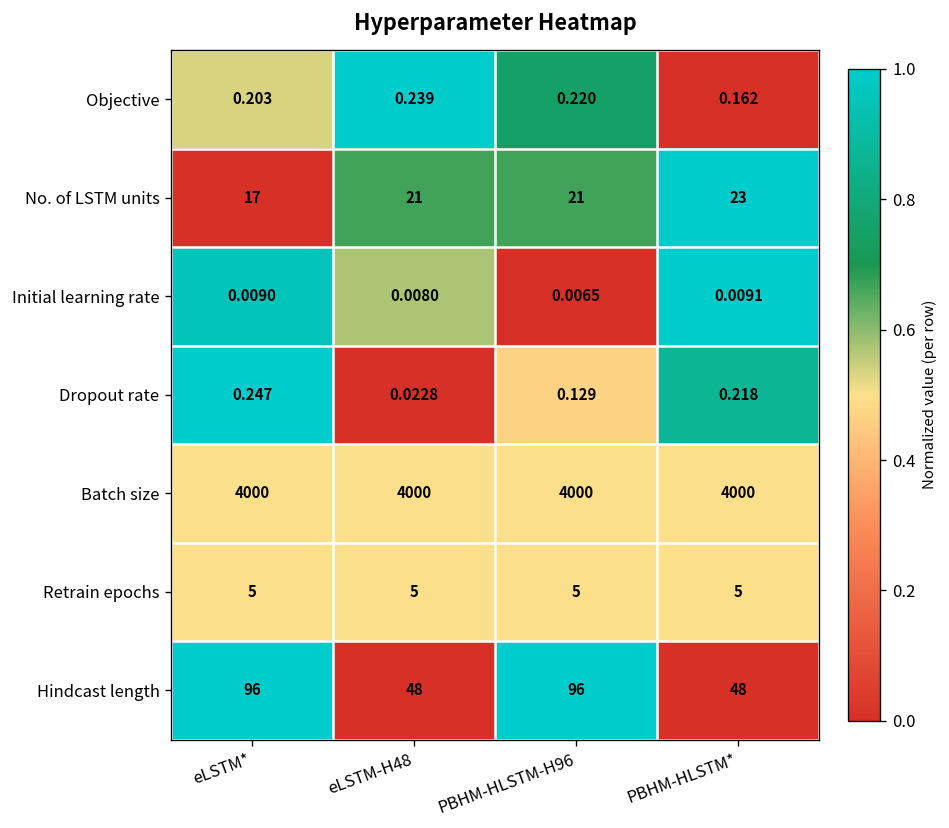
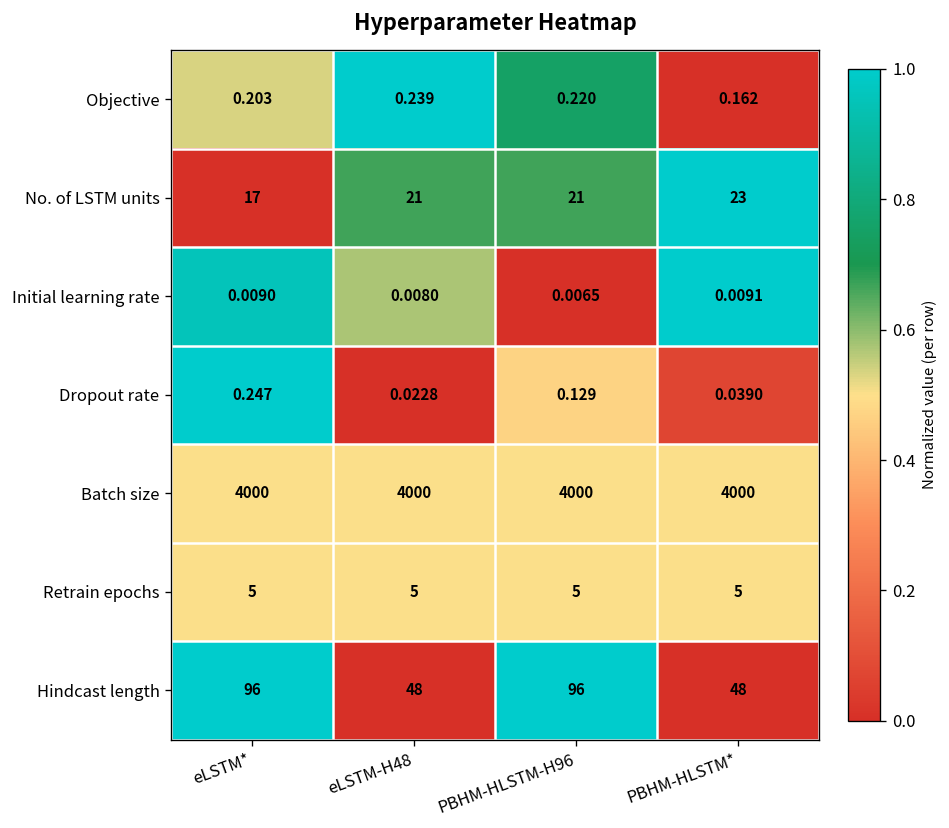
  {
    "Objective": {
      "eLSTM*": 0.203,
      "eLSTM-H48": 0.239,
      "PBHM-HLSTM-H96": 0.220,
      "PBHM-HLSTM*": 0.162
    },
    "No. of LSTM units": {
      "eLSTM*": 17,
      "eLSTM-H48": 21,
      "PBHM-HLSTM-H96": 21,
      "PBHM-HLSTM*": 23
    },
    "Initial learning rate": {
      "eLSTM*": 0.0090,
      "eLSTM-H48": 0.0080,
      "PBHM-HLSTM-H96": 0.0065,
      "PBHM-HLSTM*": 0.0091
    },
    "Dropout rate": {
      "eLSTM*": 0.247,
      "eLSTM-H48": 0.0228,
      "PBHM-HLSTM-H96": 0.129,
-     "PBHM-HLSTM*": 0.218
+     "PBHM-HLSTM*": 0.0390
    },
    "Batch size": {
      "eLSTM*": 4000,
      "eLSTM-H48": 4000,
      "PBHM-HLSTM-H96": 4000,
      "PBHM-HLSTM*": 4000
    },
    "Retrain epochs": {
      "eLSTM*": 5,
      "eLSTM-H48": 5,
      "PBHM-HLSTM-H96": 5,
      "PBHM-HLSTM*": 5
    },
    "Hindcast length": {
      "eLSTM*": 96,
      "eLSTM-H48": 48,
      "PBHM-HLSTM-H96": 96,
      "PBHM-HLSTM*": 48
    }
  }
